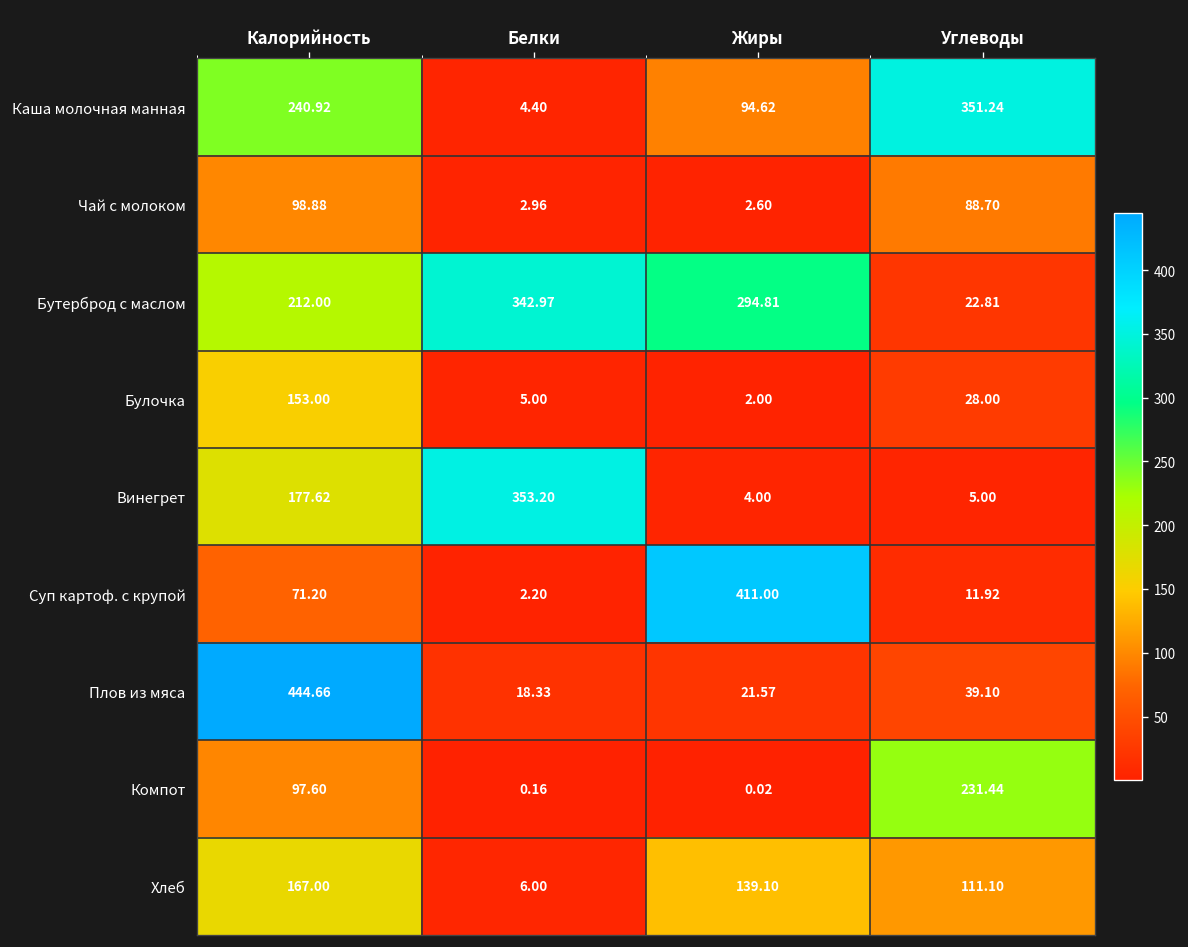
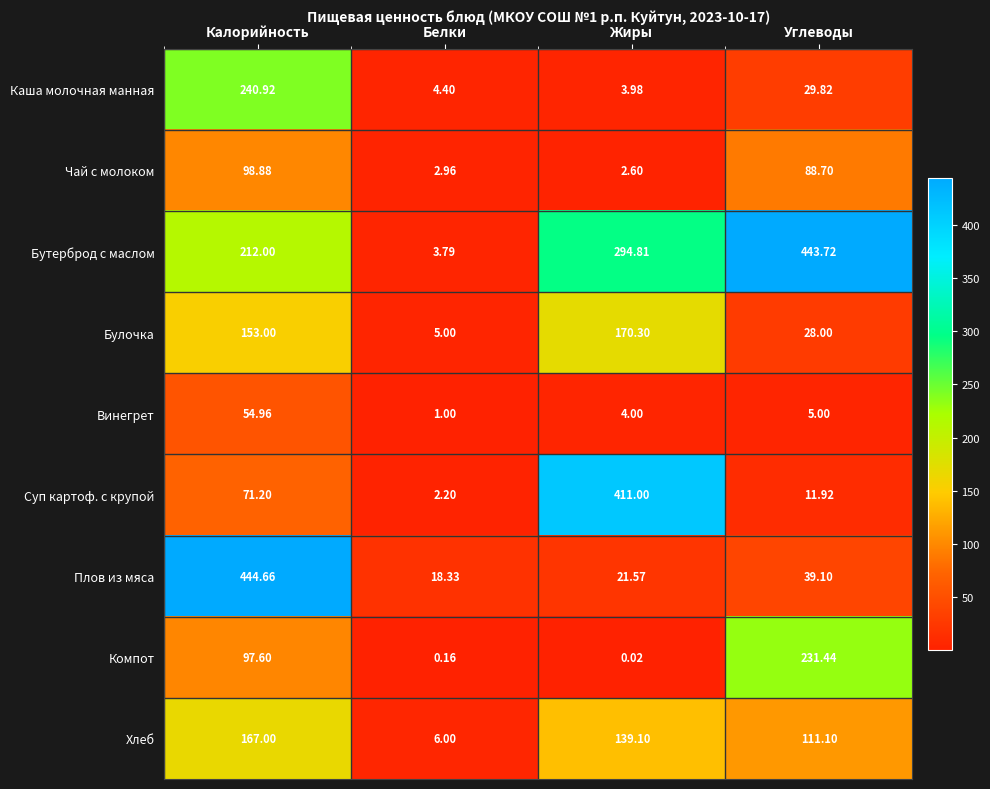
  {
    "Каша молочная манная": {
      "Калорийность": 240.92,
      "Белки": 4.40,
-     "Жиры": 94.62,
-     "Углеводы": 351.24
+     "Жиры": 3.98,
+     "Углеводы": 29.82
    },
    "Чай с молоком": {
      "Калорийность": 98.88,
      "Белки": 2.96,
      "Жиры": 2.60,
      "Углеводы": 88.70
    },
    "Бутерброд с маслом": {
      "Калорийность": 212.00,
-     "Белки": 342.97,
+     "Белки": 3.79,
      "Жиры": 294.81,
-     "Углеводы": 22.81
+     "Углеводы": 443.72
    },
    "Булочка": {
      "Калорийность": 153.00,
      "Белки": 5.00,
-     "Жиры": 2.00,
+     "Жиры": 170.30,
      "Углеводы": 28.00
    },
    "Винегрет": {
-     "Калорийность": 177.62,
-     "Белки": 353.20,
+     "Калорийность": 54.96,
+     "Белки": 1.00,
      "Жиры": 4.00,
      "Углеводы": 5.00
    },
    "Суп картоф. с крупой": {
      "Калорийность": 71.20,
      "Белки": 2.20,
      "Жиры": 411.00,
      "Углеводы": 11.92
    },
    "Плов из мяса": {
      "Калорийность": 444.66,
      "Белки": 18.33,
      "Жиры": 21.57,
      "Углеводы": 39.10
    },
    "Компот": {
      "Калорийность": 97.60,
      "Белки": 0.16,
      "Жиры": 0.02,
      "Углеводы": 231.44
    },
    "Хлеб": {
      "Калорийность": 167.00,
      "Белки": 6.00,
      "Жиры": 139.10,
      "Углеводы": 111.10
    }
  }
